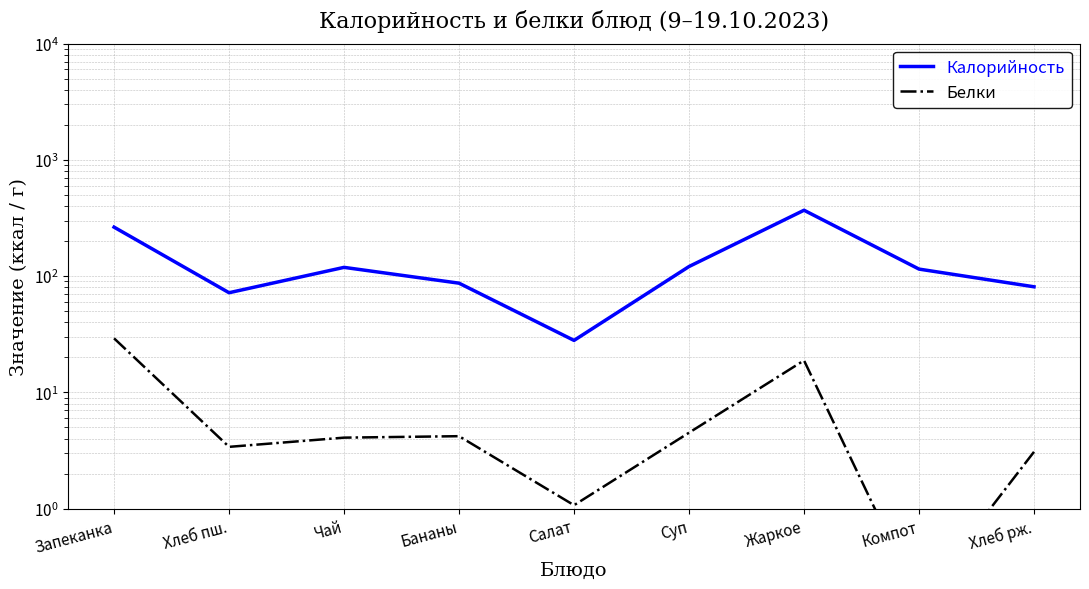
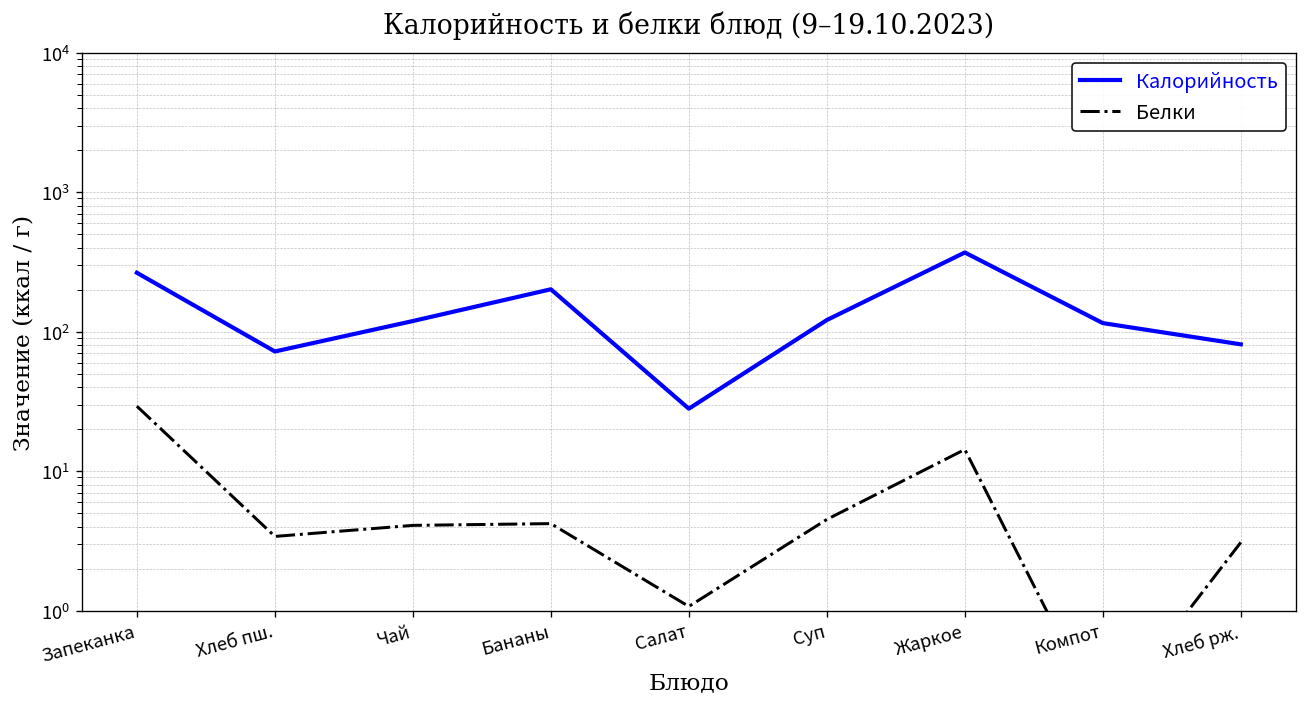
  {
    "Калорийность": {
      "Запеканка": 260,
      "Хлеб пш.": 70,
      "Чай": 120,
-     "Бананы": 90,
+     "Бананы": 200,
      "Салат": 28,
      "Суп": 120,
      "Жаркое": 370,
      "Компот": 120,
      "Хлеб рж.": 80
    },
    "Белки": {
      "Запеканка": 29,
      "Хлеб пш.": 3.4,
      "Чай": 4,
      "Бананы": 4,
      "Салат": 1.1,
      "Суп": 4.5,
-     "Жаркое": 19,
+     "Жаркое": 14,
      "Хлеб рж.": 3
    }
  }
